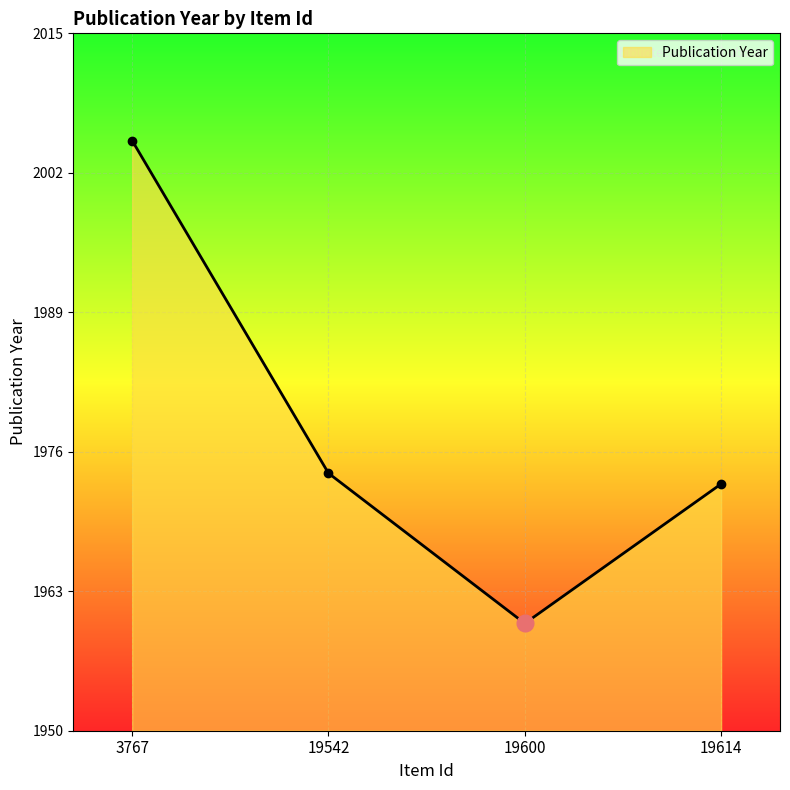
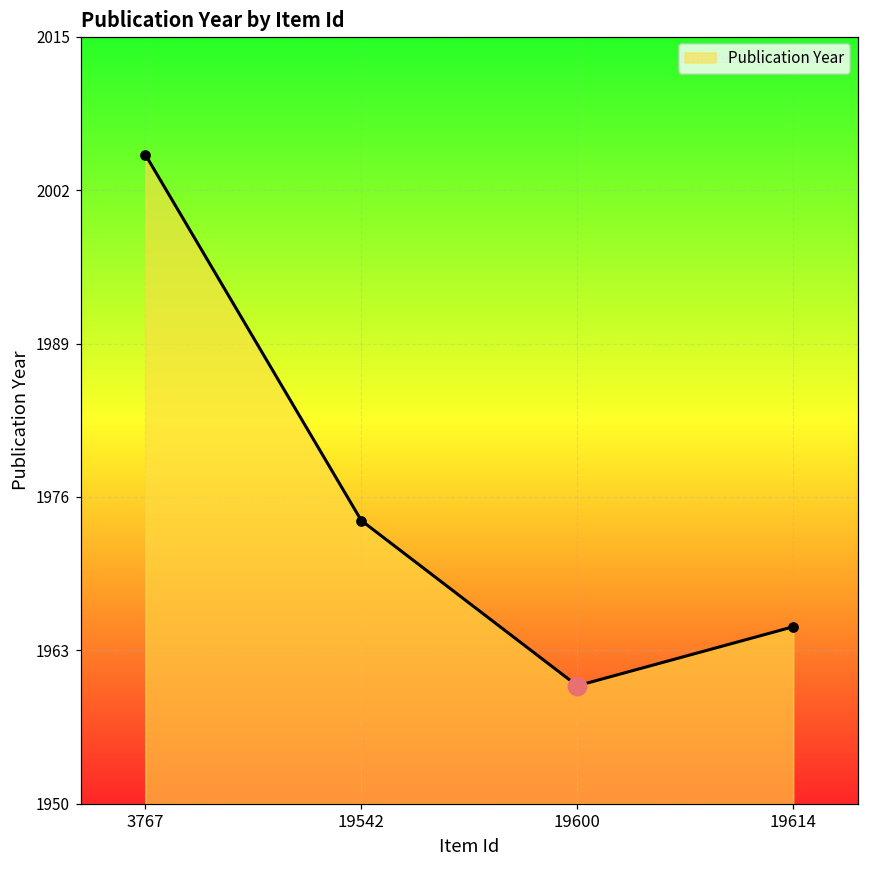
  {
    "Publication Year": {
      "3767": 2005,
      "19542": 1974,
-     "19614": 1973
+     "19614": 1965
    }
  }
